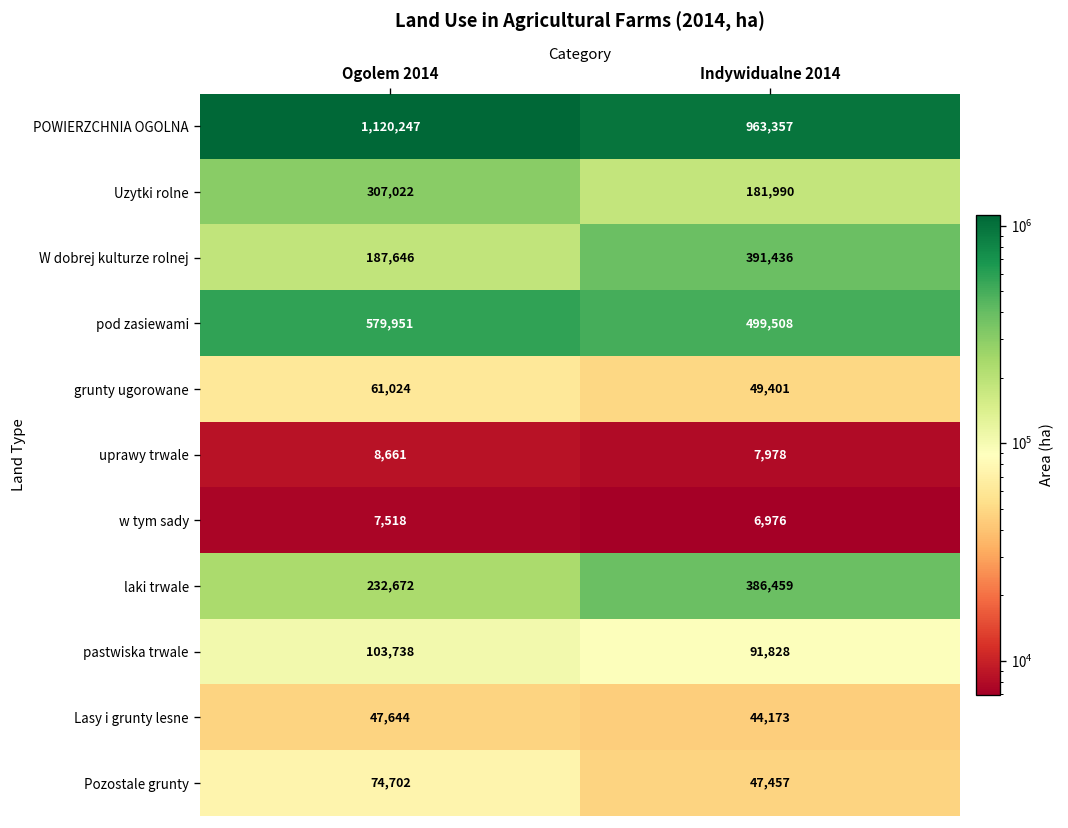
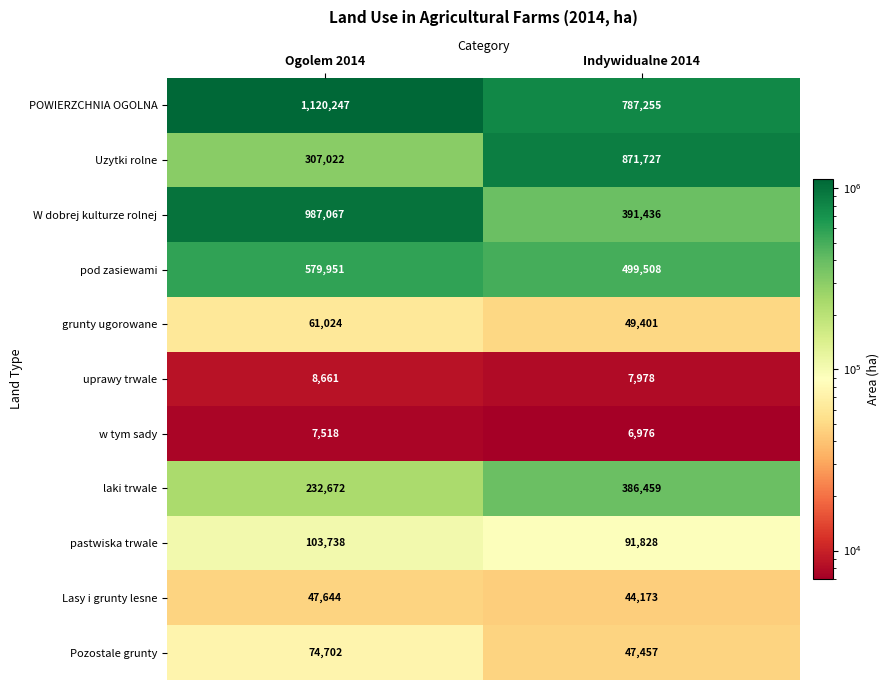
  {
    "POWIERZCHNIA OGOLNA": {
      "Ogolem 2014": "1,120,247",
-     "Indywidualne 2014": "963,357"
+     "Indywidualne 2014": "787,255"
    },
    "Uzytki rolne": {
      "Ogolem 2014": "307,022",
-     "Indywidualne 2014": "181,990"
+     "Indywidualne 2014": "871,727"
    },
    "W dobrej kulturze rolnej": {
-     "Ogolem 2014": "187,646",
+     "Ogolem 2014": "987,067",
      "Indywidualne 2014": "391,436"
    },
    "pod zasiewami": {
      "Ogolem 2014": "579,951",
      "Indywidualne 2014": "499,508"
    },
    "grunty ugorowane": {
      "Ogolem 2014": "61,024",
      "Indywidualne 2014": "49,401"
    },
    "uprawy trwale": {
      "Ogolem 2014": "8,661",
      "Indywidualne 2014": "7,978"
    },
    "w tym sady": {
      "Ogolem 2014": "7,518",
      "Indywidualne 2014": "6,976"
    },
    "laki trwale": {
      "Ogolem 2014": "232,672",
      "Indywidualne 2014": "386,459"
    },
    "pastwiska trwale": {
      "Ogolem 2014": "103,738",
      "Indywidualne 2014": "91,828"
    },
    "Lasy i grunty lesne": {
      "Ogolem 2014": "47,644",
      "Indywidualne 2014": "44,173"
    },
    "Pozostale grunty": {
      "Ogolem 2014": "74,702",
      "Indywidualne 2014": "47,457"
    }
  }
